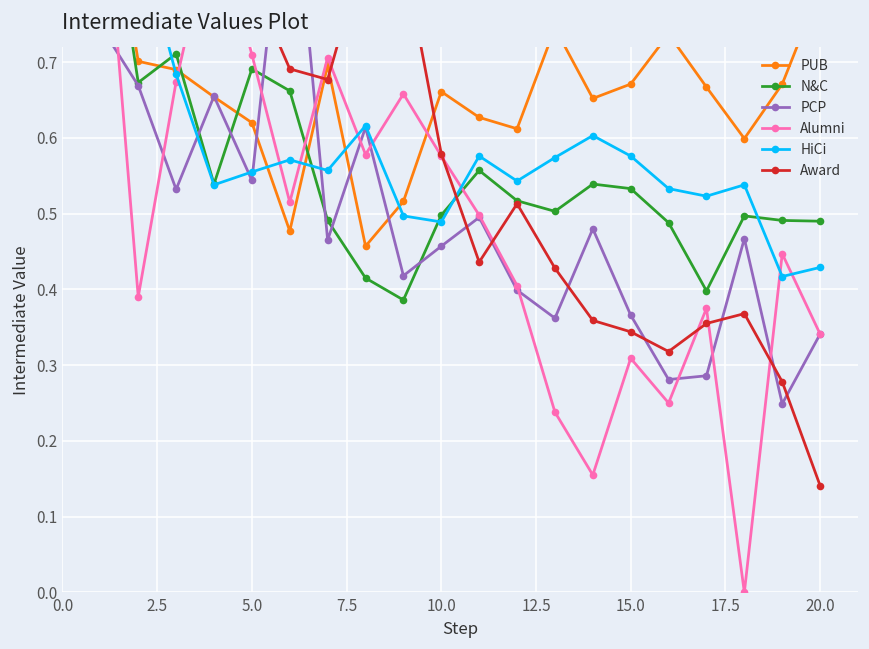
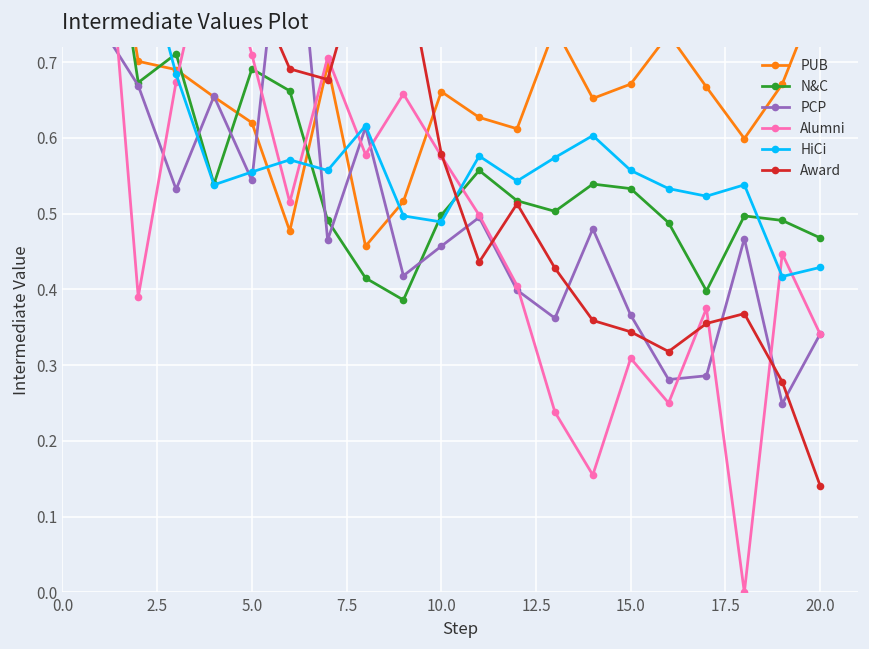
  {
    "PUB": {
      "5.0": 0.62,
      "10.0": 0.66,
      "15.0": 0.67
    },
    "N&C": {
      "5.0": 0.69,
      "10.0": 0.50,
      "15.0": 0.53,
-     "20.0": 0.49
+     "20.0": 0.47
    },
    "PCP": {
      "5.0": 0.54,
      "10.0": 0.46,
      "15.0": 0.37
    },
    "Alumni": {
      "5.0": 0.71,
      "15.0": 0.31
    },
    "HiCi": {
      "5.0": 0.56,
      "10.0": 0.49,
-     "15.0": 0.58,
+     "15.0": 0.56,
      "20.0": 0.43
    },
    "Award": {
      "15.0": 0.34,
      "20.0": 0.14
    }
  }
